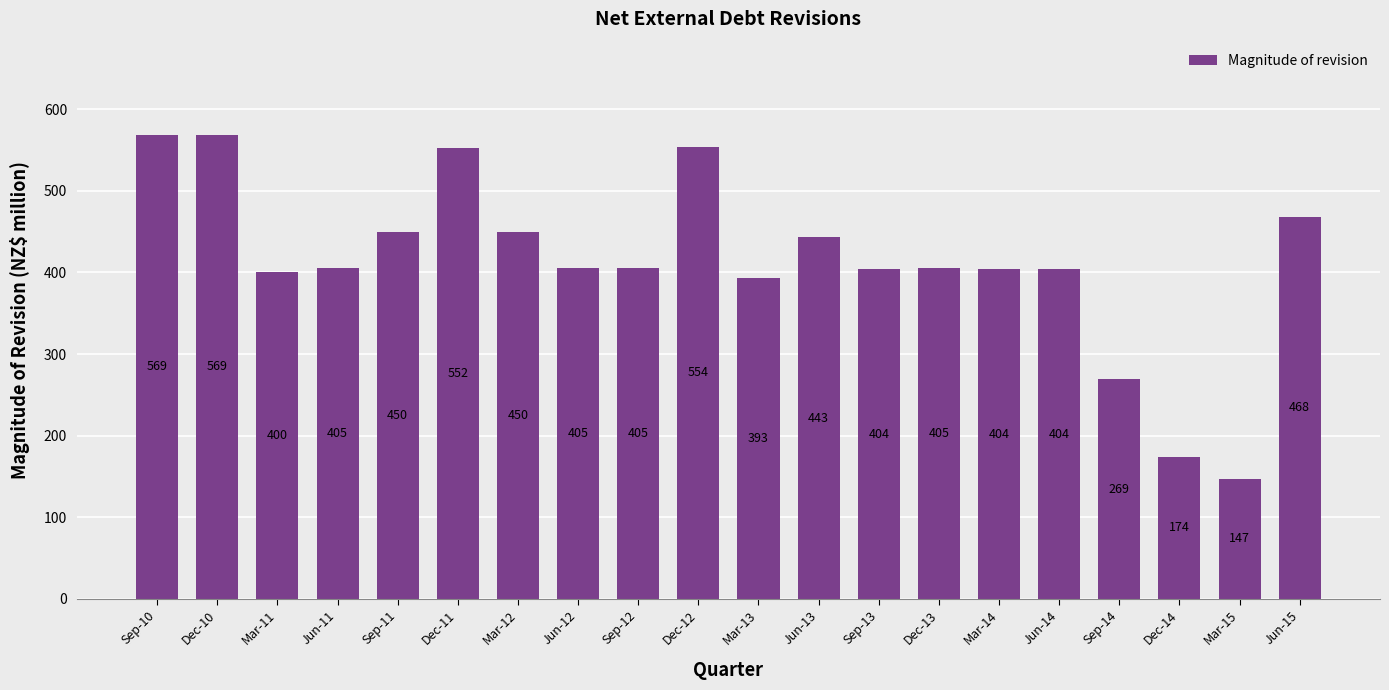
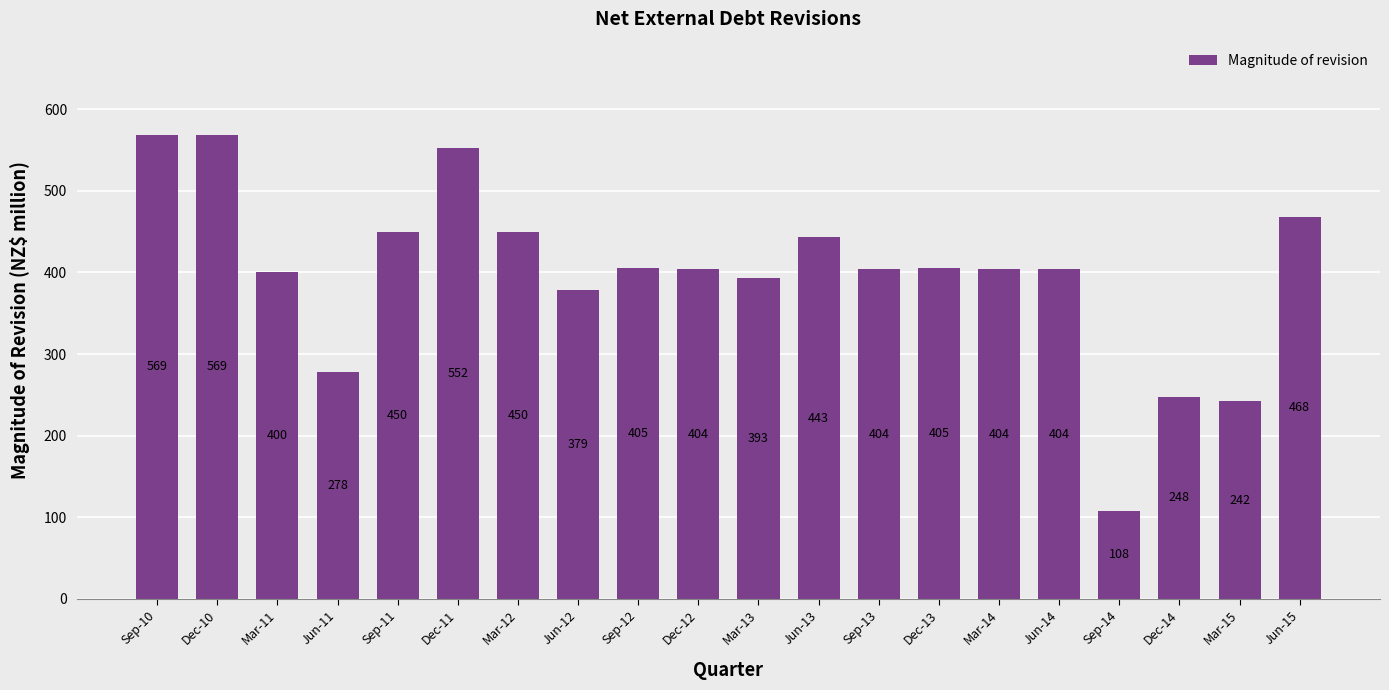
  {
    "Sep-10": 569,
    "Dec-10": 569,
    "Mar-11": 400,
-   "Jun-11": 405,
+   "Jun-11": 278,
    "Sep-11": 450,
    "Dec-11": 552,
    "Mar-12": 450,
-   "Jun-12": 405,
+   "Jun-12": 379,
    "Sep-12": 405,
-   "Dec-12": 554,
+   "Dec-12": 404,
    "Mar-13": 393,
    "Jun-13": 443,
    "Sep-13": 404,
    "Dec-13": 405,
    "Mar-14": 404,
    "Jun-14": 404,
-   "Sep-14": 269,
-   "Dec-14": 174,
-   "Mar-15": 147,
+   "Sep-14": 108,
+   "Dec-14": 248,
+   "Mar-15": 242,
    "Jun-15": 468
  }
